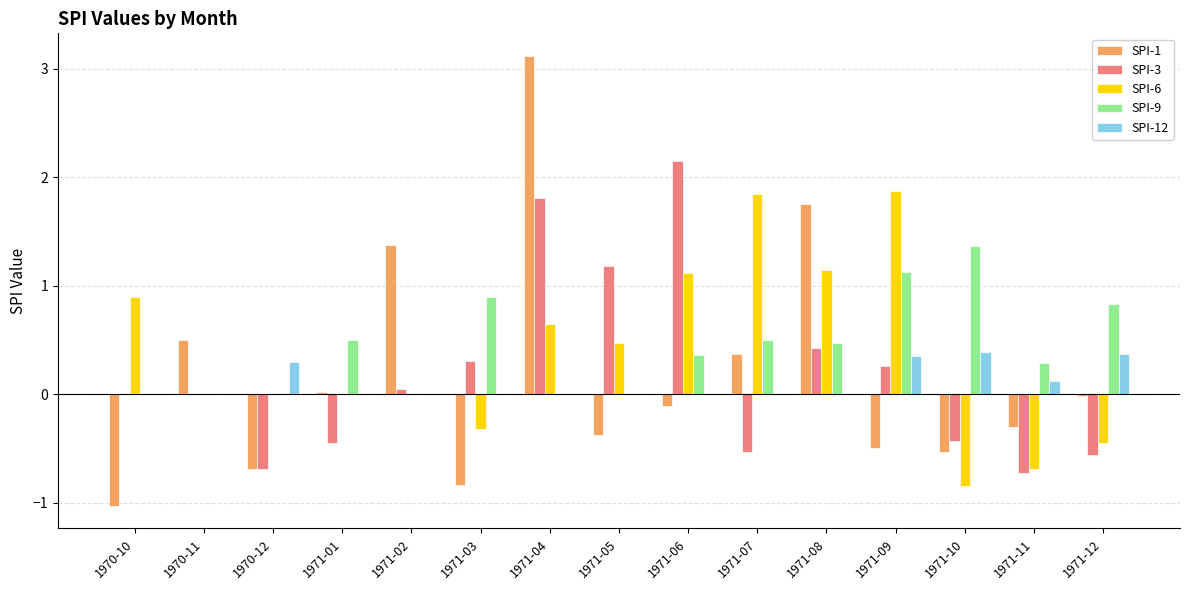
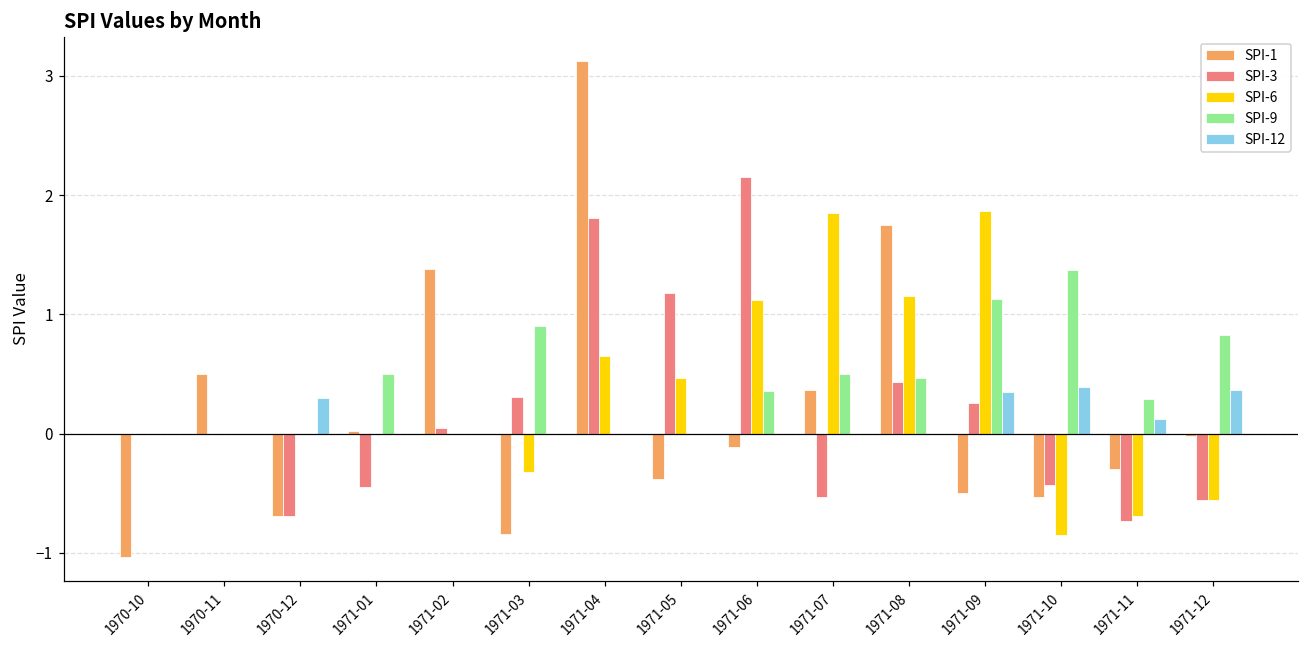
  {
    "SPI-6": {
-     "1970-10": 0.9,
+     "1970-10": 0.0,
      "1970-11": 0.00,
      "1970-12": 0.00,
      "1971-01": 0.00,
      "1971-02": 0.00,
      "1971-03": -0.32,
      "1971-04": 0.65,
      "1971-05": 0.47,
      "1971-06": 1.12,
      "1971-07": 1.85,
      "1971-08": 1.15,
      "1971-09": 1.87,
      "1971-10": -0.85,
      "1971-11": -0.69,
-     "1971-12": -0.45
+     "1971-12": -0.56
    },
    "SPI-9": {
      "1970-10": 0.00,
      "1970-11": 0.00,
      "1970-12": 0.00,
      "1971-01": 0.50,
      "1971-02": 0.00,
      "1971-03": 0.90,
      "1971-04": 0.00,
      "1971-05": 0.00,
      "1971-06": 0.36,
      "1971-07": 0.50,
      "1971-08": 0.47,
      "1971-09": 1.13,
      "1971-10": 1.37,
      "1971-11": 0.29,
      "1971-12": 0.83
    },
    "SPI-12": {
      "1970-10": 0.00,
      "1970-11": 0.00,
      "1970-12": 0.30,
      "1971-01": 0.00,
      "1971-02": 0.00,
      "1971-03": 0.00,
      "1971-04": 0.00,
      "1971-05": 0.00,
      "1971-06": 0.00,
      "1971-07": 0.00,
      "1971-08": 0.00,
      "1971-09": 0.35,
      "1971-10": 0.39,
      "1971-11": 0.12,
      "1971-12": 0.37
    }
  }
